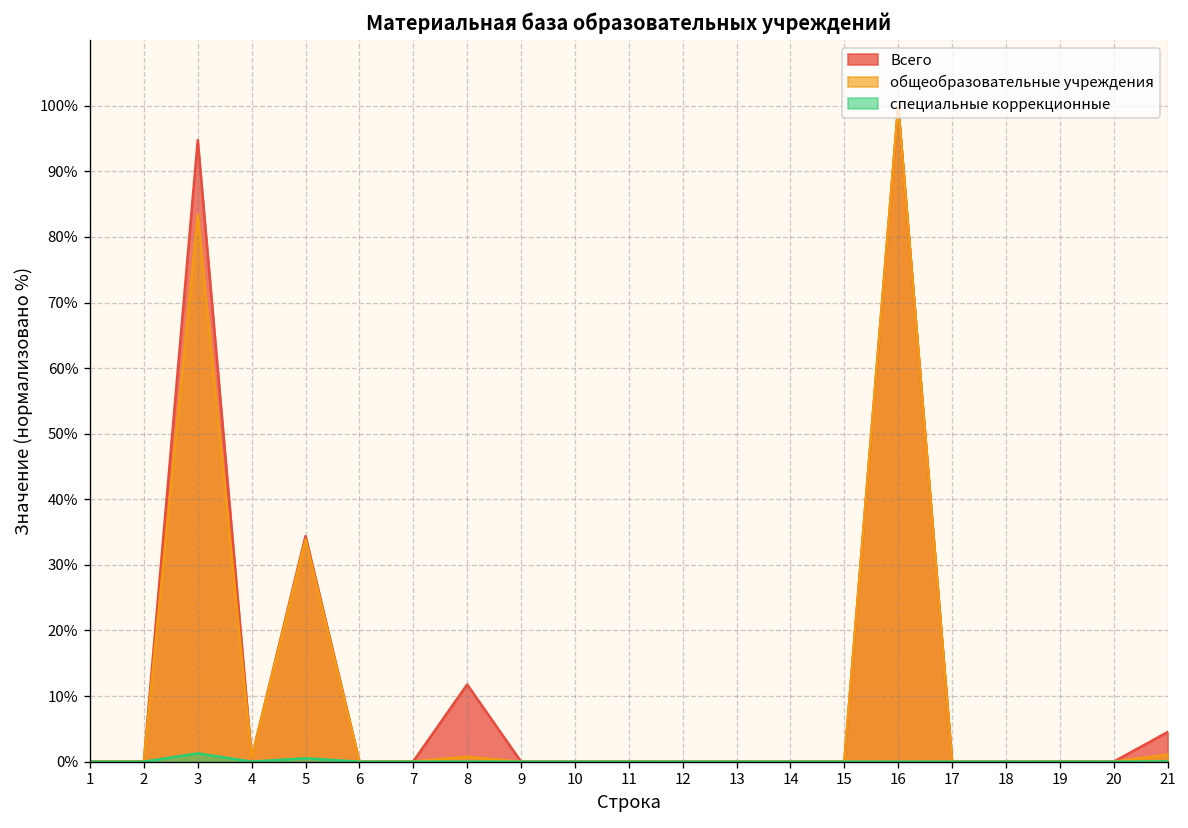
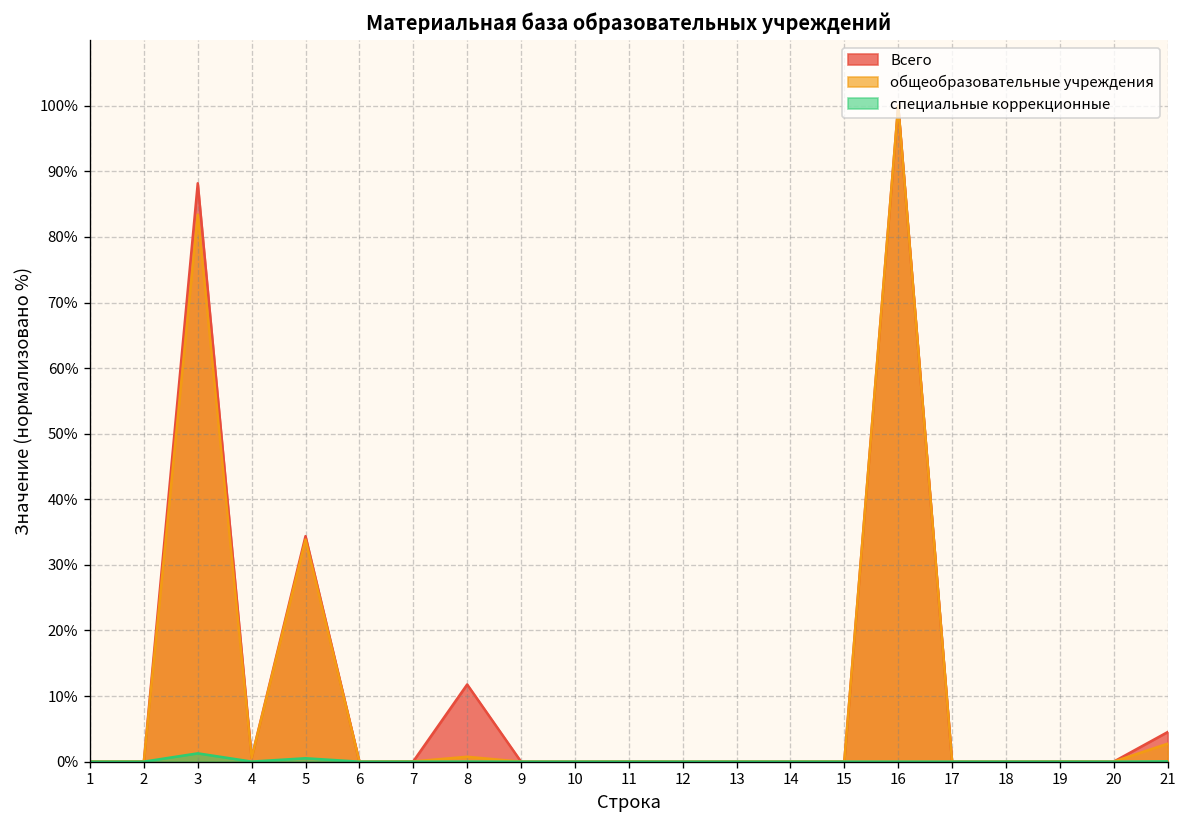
  {
    "Всего": {
-     "3": "95%",
+     "3": "88%",
      "5": "34%",
      "8": "12%",
      "21": "5%"
    },
    "общеобразовательные учреждения": {
      "3": "83%",
      "5": "34%",
      "8": "1%",
-     "21": "1%"
+     "21": "3%"
    },
    "специальные коррекционные": {
      "3": "1%",
      "4": "0%",
      "5": "1%",
      "8": "0%",
      "16": "0%",
      "21": "0%"
    }
  }
